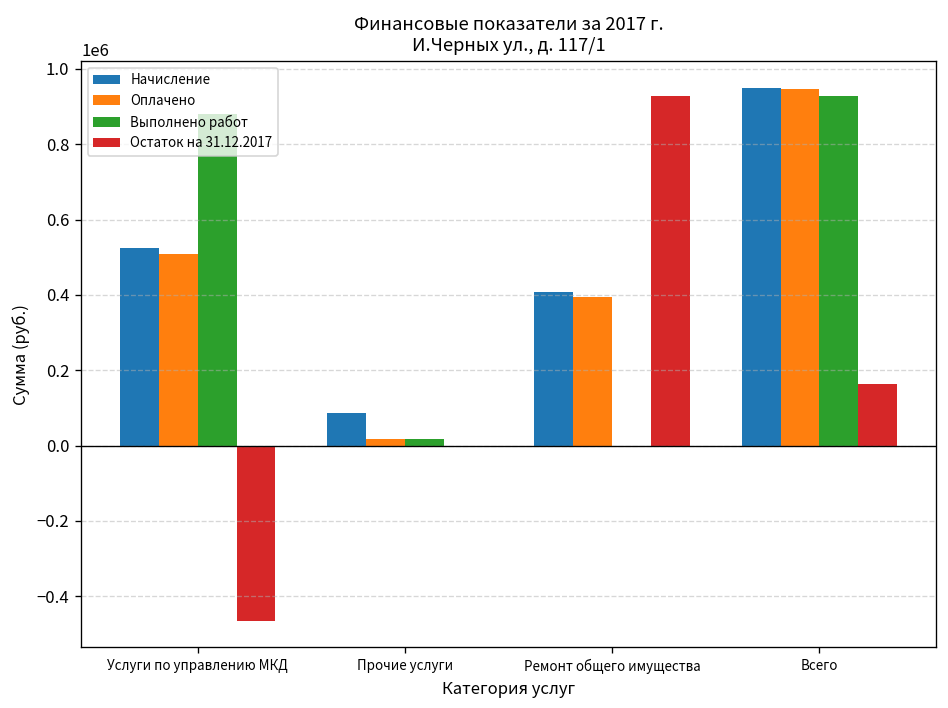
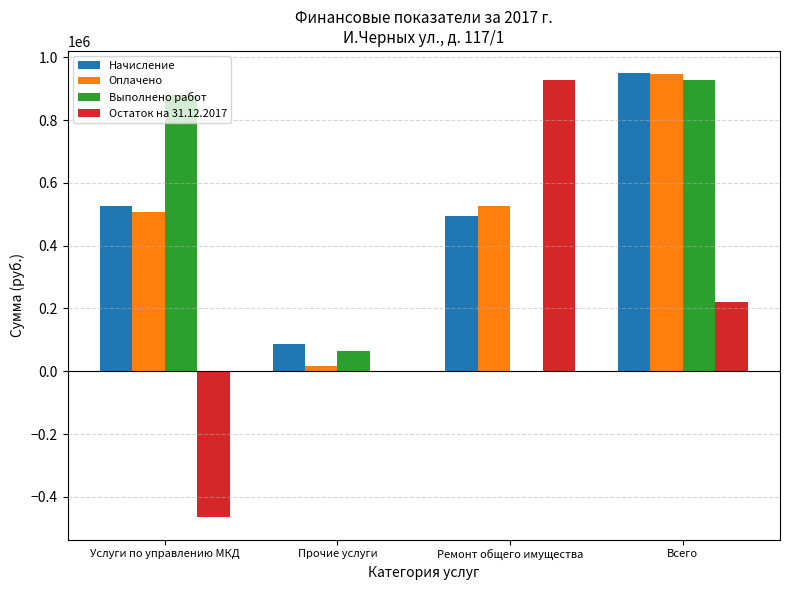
  {
    "Начисление": {
      "Услуги по управлению МКД": 530000,
      "Прочие услуги": 90000,
-     "Ремонт общего имущества": 410000,
+     "Ремонт общего имущества": 490000,
      "Всего": 950000
    },
    "Оплачено": {
      "Услуги по управлению МКД": 510000,
      "Прочие услуги": 20000,
-     "Ремонт общего имущества": 390000,
+     "Ремонт общего имущества": 530000,
      "Всего": 950000
    },
    "Выполнено работ": {
-     "Прочие услуги": 20000,
+     "Прочие услуги": 60000,
      "Ремонт общего имущества": 0,
      "Всего": 930000
    },
    "Остаток на 31.12.2017": {
      "Услуги по управлению МКД": -470000,
      "Ремонт общего имущества": 930000,
-     "Всего": 160000
+     "Всего": 220000
    }
  }
